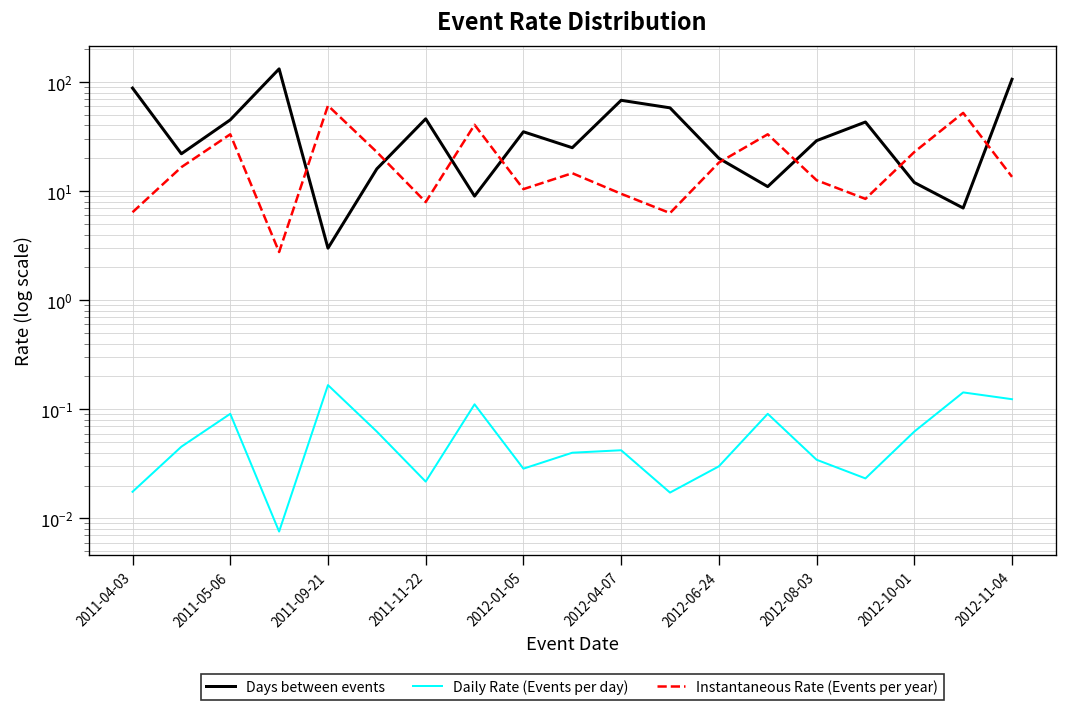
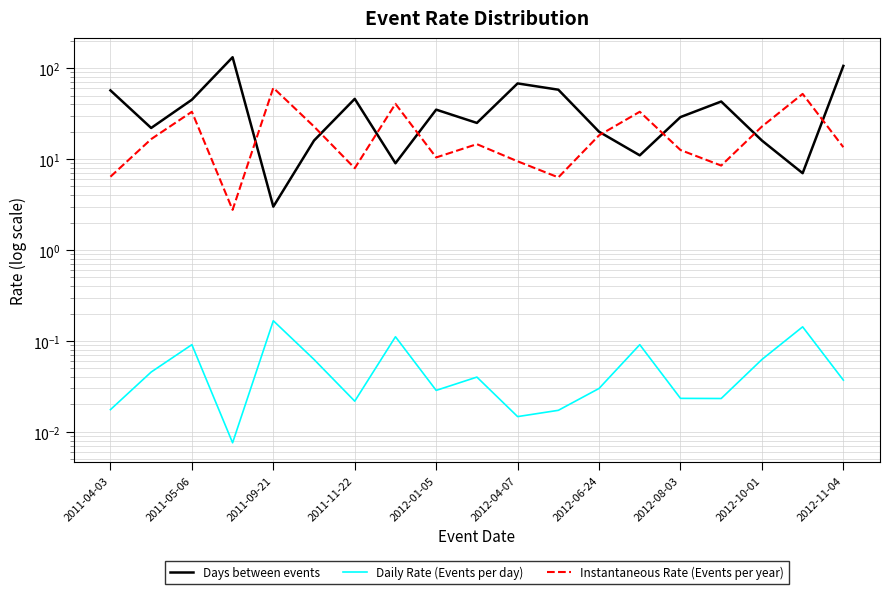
  {
    "Days between events": {
-     "2011-04-03": 90,
+     "2011-04-03": 60,
      "2011-05-06": 50,
      "2011-09-21": 3,
      "2011-11-22": 50,
      "2012-01-05": 35,
      "2012-04-07": 70,
      "2012-06-24": 20,
      "2012-08-03": 29,
-     "2012-10-01": 12,
+     "2012-10-01": 16,
      "2012-11-04": 110
    },
    "Daily Rate (Events per day)": {
      "2011-04-03": 0.018,
      "2011-05-06": 0.09,
      "2011-09-21": 0.17,
      "2011-11-22": 0.022,
      "2012-01-05": 0.029,
-     "2012-04-07": 0.04,
+     "2012-04-07": 0.015,
      "2012-06-24": 0.030,
-     "2012-08-03": 0.034,
+     "2012-08-03": 0.023,
      "2012-10-01": 0.06,
-     "2012-11-04": 0.12
+     "2012-11-04": 0.037
    },
    "Instantaneous Rate (Events per year)": {
      "2011-04-03": 6,
      "2011-05-06": 33,
      "2011-09-21": 60,
      "2011-11-22": 8,
      "2012-01-05": 10,
      "2012-04-07": 9,
      "2012-06-24": 18,
      "2012-08-03": 13,
      "2012-10-01": 23,
      "2012-11-04": 14
    }
  }
